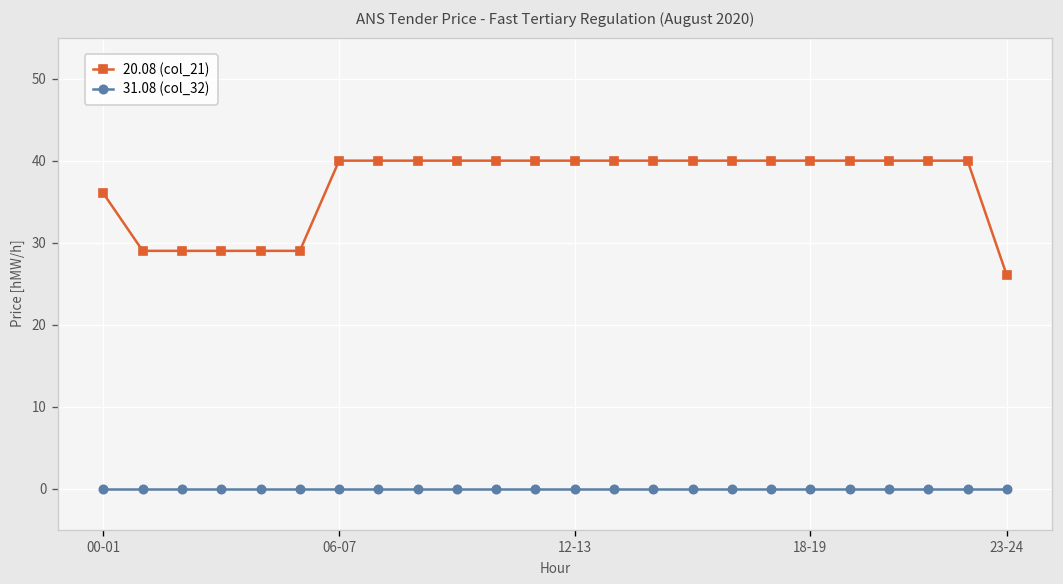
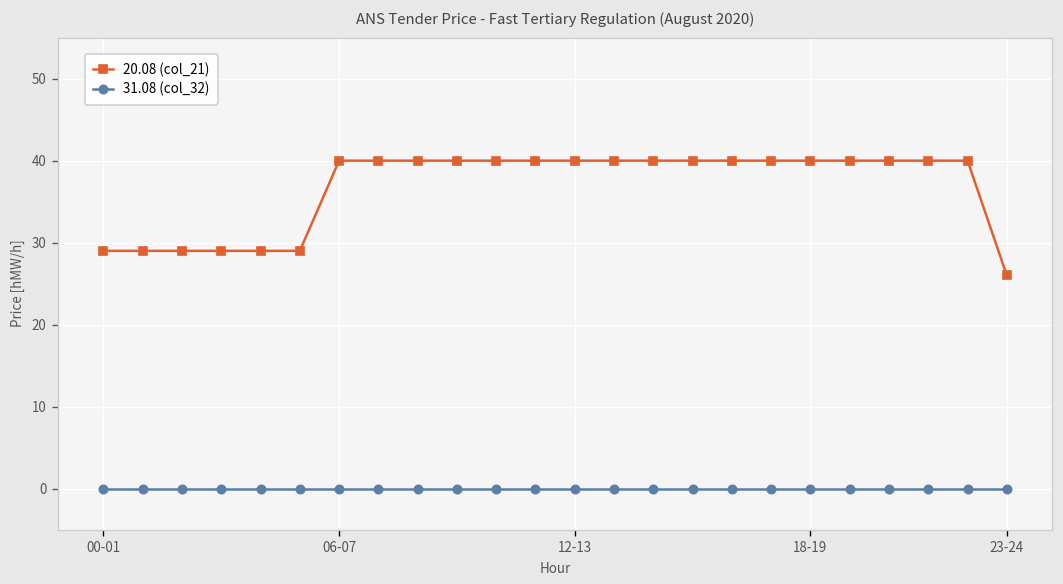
  {
    "20.08 (col_21)": {
-     "00-01": 36,
+     "00-01": 29,
      "06-07": 40,
      "12-13": 40,
      "18-19": 40,
      "23-24": 26
    },
    "31.08 (col_32)": {
      "00-01": 0,
      "06-07": 0,
      "12-13": 0,
      "18-19": 0,
      "23-24": 0
    }
  }
